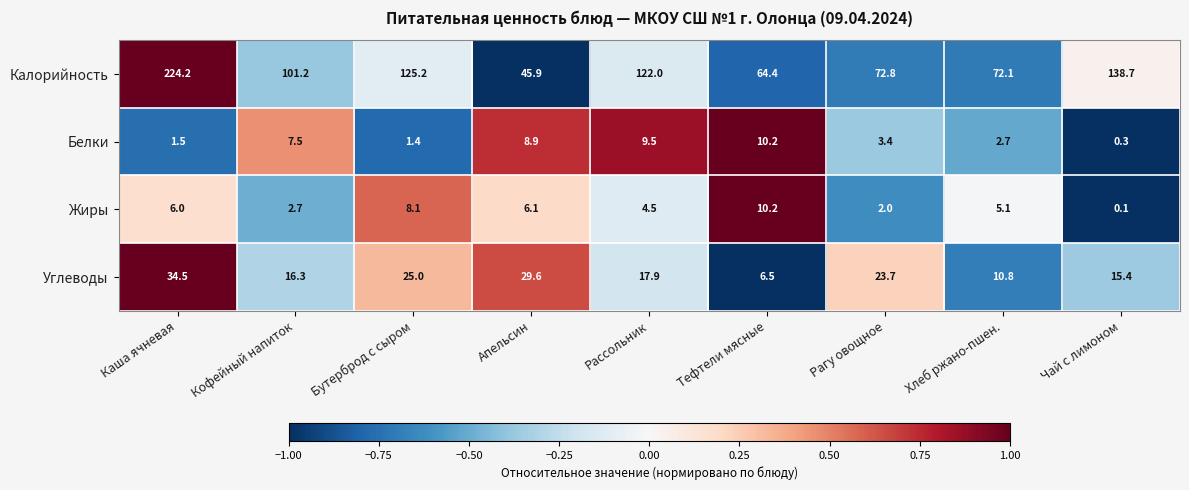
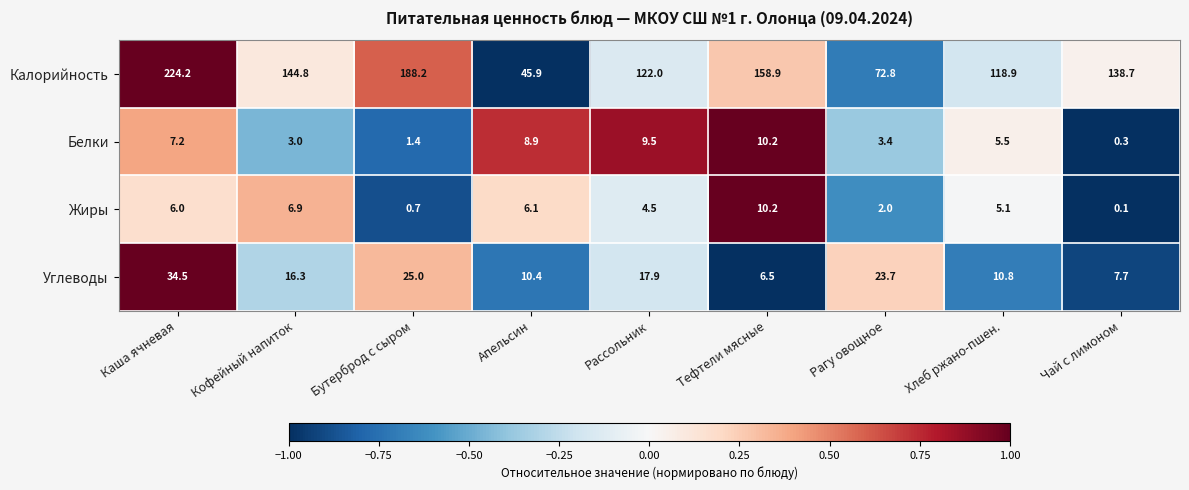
  {
    "Калорийность": {
      "Каша ячневая": 224.2,
-     "Кофейный напиток": 101.2,
-     "Бутерброд с сыром": 125.2,
+     "Кофейный напиток": 144.8,
+     "Бутерброд с сыром": 188.2,
      "Апельсин": 45.9,
      "Рассольник": 122.0,
-     "Тефтели мясные": 64.4,
+     "Тефтели мясные": 158.9,
      "Рагу овощное": 72.8,
-     "Хлеб ржано-пшен.": 72.1,
+     "Хлеб ржано-пшен.": 118.9,
      "Чай с лимоном": 138.7
    },
    "Белки": {
-     "Каша ячневая": 1.5,
-     "Кофейный напиток": 7.5,
+     "Каша ячневая": 7.2,
+     "Кофейный напиток": 3.0,
      "Бутерброд с сыром": 1.4,
      "Апельсин": 8.9,
      "Рассольник": 9.5,
      "Тефтели мясные": 10.2,
      "Рагу овощное": 3.4,
-     "Хлеб ржано-пшен.": 2.7,
+     "Хлеб ржано-пшен.": 5.5,
      "Чай с лимоном": 0.3
    },
    "Жиры": {
      "Каша ячневая": 6.0,
-     "Кофейный напиток": 2.7,
-     "Бутерброд с сыром": 8.1,
+     "Кофейный напиток": 6.9,
+     "Бутерброд с сыром": 0.7,
      "Апельсин": 6.1,
      "Рассольник": 4.5,
      "Тефтели мясные": 10.2,
      "Рагу овощное": 2.0,
      "Хлеб ржано-пшен.": 5.1,
      "Чай с лимоном": 0.1
    },
    "Углеводы": {
      "Каша ячневая": 34.5,
      "Кофейный напиток": 16.3,
      "Бутерброд с сыром": 25.0,
-     "Апельсин": 29.6,
+     "Апельсин": 10.4,
      "Рассольник": 17.9,
      "Тефтели мясные": 6.5,
      "Рагу овощное": 23.7,
      "Хлеб ржано-пшен.": 10.8,
-     "Чай с лимоном": 15.4
+     "Чай с лимоном": 7.7
    }
  }
